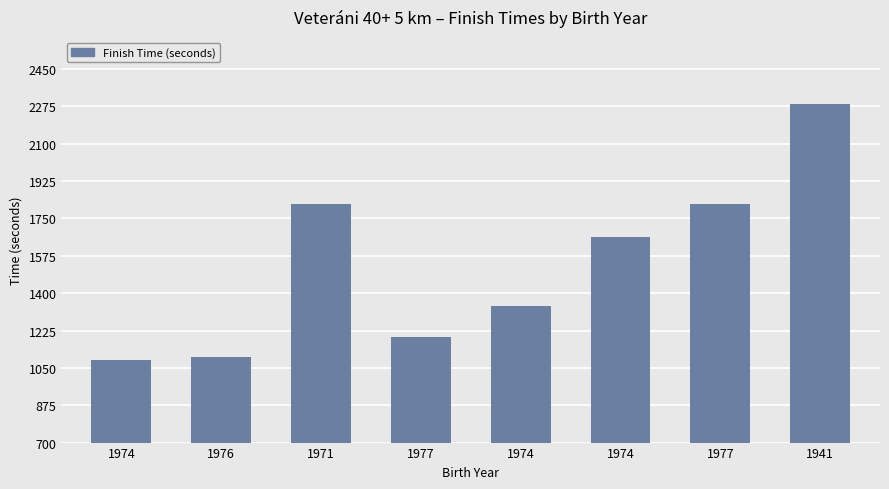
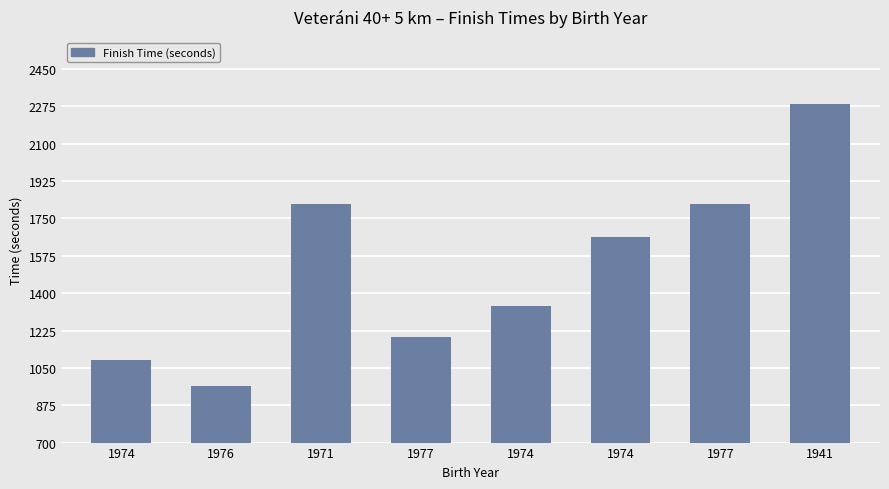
  {
-   "1976": 1100,
+   "1976": 970,
    "1971": 1820,
    "1941": 2290
  }
